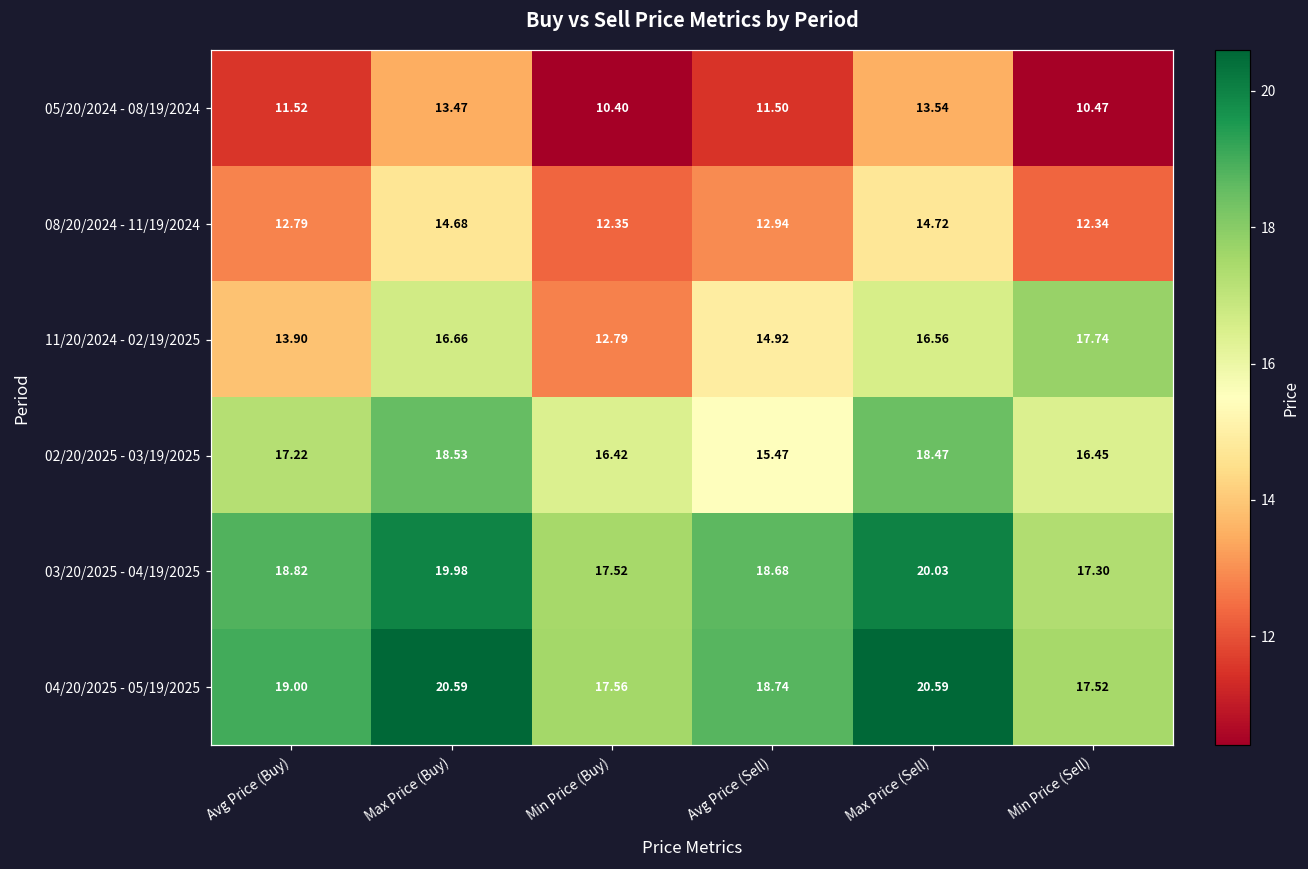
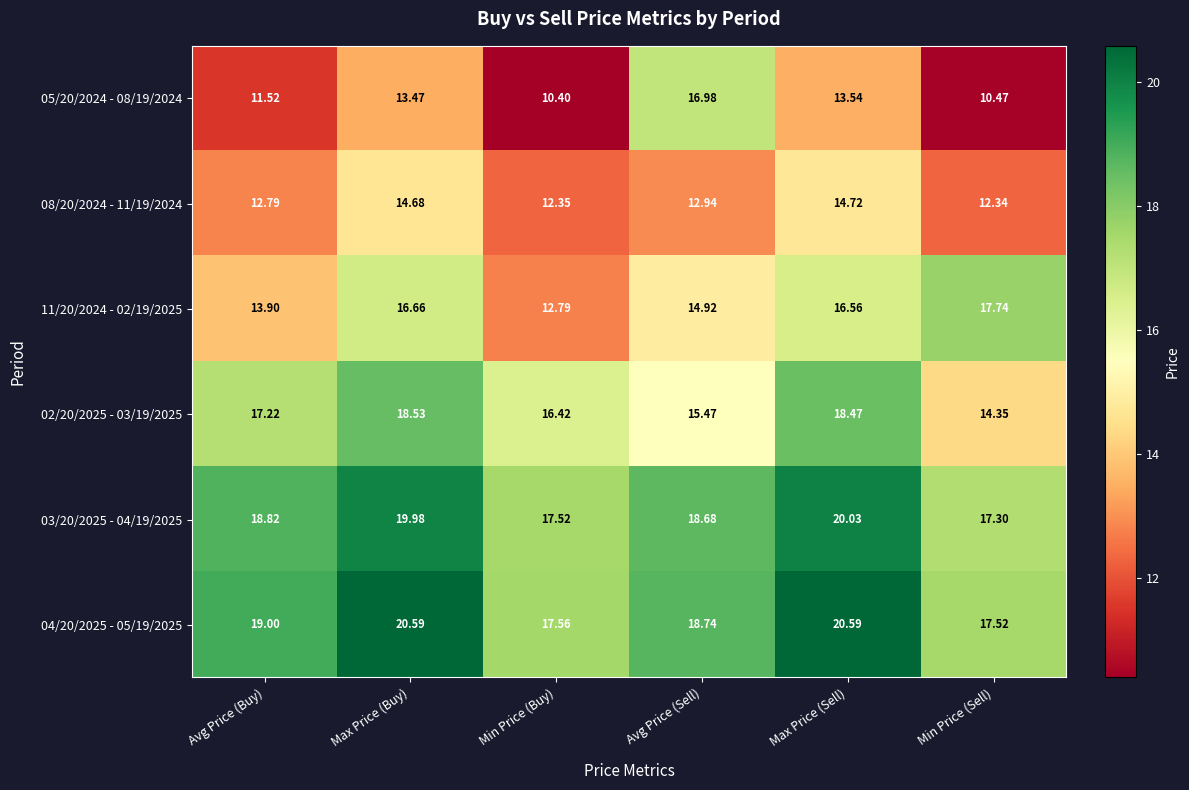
  {
    "05/20/2024 - 08/19/2024": {
      "Avg Price (Buy)": 11.52,
      "Max Price (Buy)": 13.47,
      "Min Price (Buy)": 10.40,
-     "Avg Price (Sell)": 11.50,
+     "Avg Price (Sell)": 16.98,
      "Max Price (Sell)": 13.54,
      "Min Price (Sell)": 10.47
    },
    "08/20/2024 - 11/19/2024": {
      "Avg Price (Buy)": 12.79,
      "Max Price (Buy)": 14.68,
      "Min Price (Buy)": 12.35,
      "Avg Price (Sell)": 12.94,
      "Max Price (Sell)": 14.72,
      "Min Price (Sell)": 12.34
    },
    "11/20/2024 - 02/19/2025": {
      "Avg Price (Buy)": 13.90,
      "Max Price (Buy)": 16.66,
      "Min Price (Buy)": 12.79,
      "Avg Price (Sell)": 14.92,
      "Max Price (Sell)": 16.56,
      "Min Price (Sell)": 17.74
    },
    "02/20/2025 - 03/19/2025": {
      "Avg Price (Buy)": 17.22,
      "Max Price (Buy)": 18.53,
      "Min Price (Buy)": 16.42,
      "Avg Price (Sell)": 15.47,
      "Max Price (Sell)": 18.47,
-     "Min Price (Sell)": 16.45
+     "Min Price (Sell)": 14.35
    },
    "03/20/2025 - 04/19/2025": {
      "Avg Price (Buy)": 18.82,
      "Max Price (Buy)": 19.98,
      "Min Price (Buy)": 17.52,
      "Avg Price (Sell)": 18.68,
      "Max Price (Sell)": 20.03,
      "Min Price (Sell)": 17.30
    },
    "04/20/2025 - 05/19/2025": {
      "Avg Price (Buy)": 19.00,
      "Max Price (Buy)": 20.59,
      "Min Price (Buy)": 17.56,
      "Avg Price (Sell)": 18.74,
      "Max Price (Sell)": 20.59,
      "Min Price (Sell)": 17.52
    }
  }
